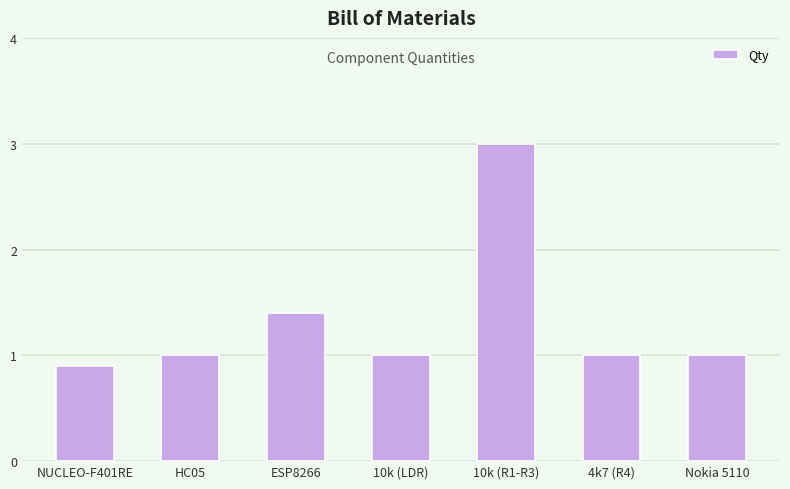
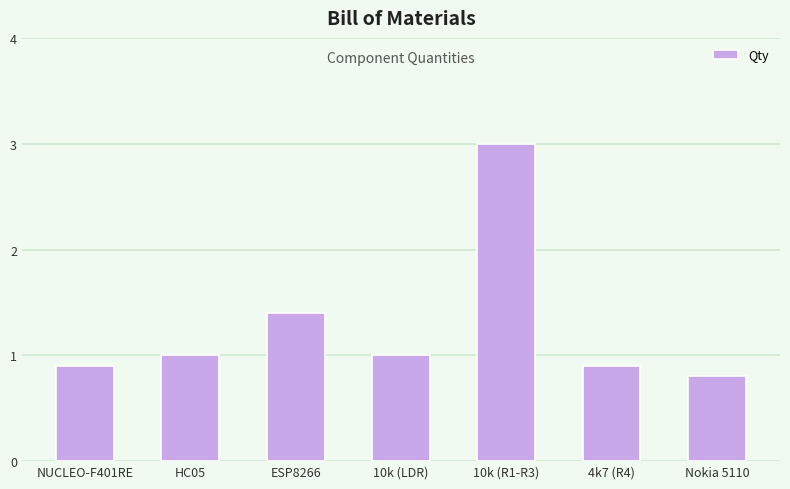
  {
    "NUCLEO-F401RE": 0.9,
    "HC05": 1.0,
    "ESP8266": 1.4,
    "10k (LDR)": 1.0,
    "10k (R1-R3)": 3.0,
-   "4k7 (R4)": 1.0,
-   "Nokia 5110": 1.0
+   "4k7 (R4)": 0.9,
+   "Nokia 5110": 0.8
  }
